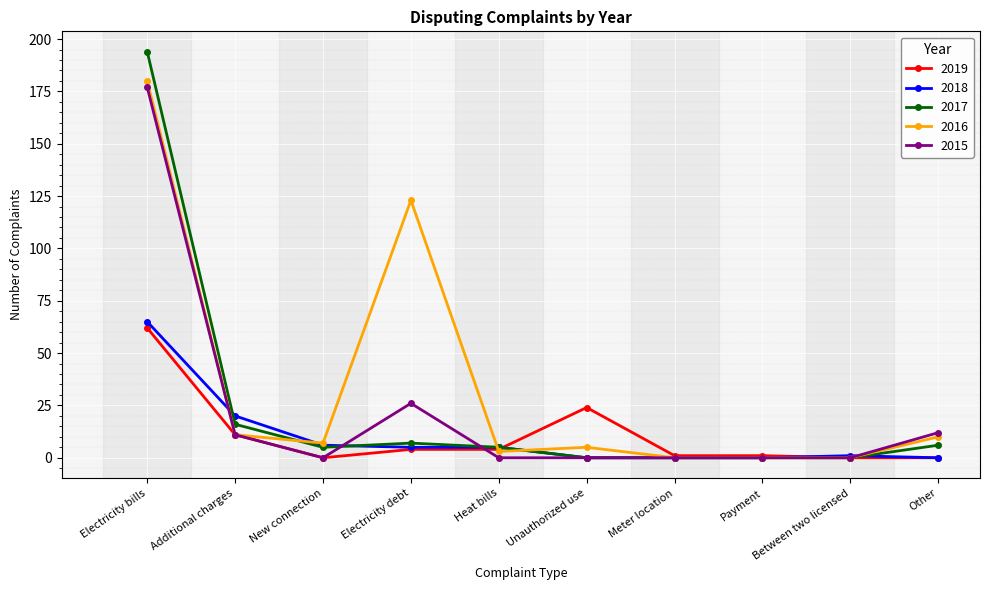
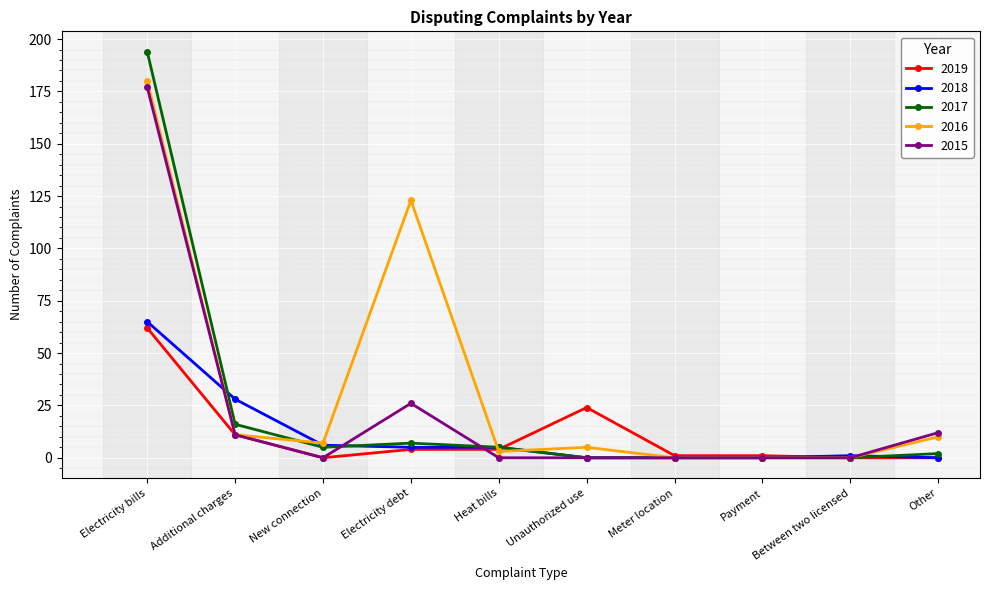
  {
    "2019": {
      "Electricity bills": 62,
      "Unauthorized use": 24
    },
    "2018": {
      "Electricity bills": 65,
-     "Additional charges": 20
+     "Additional charges": 28
    },
    "2017": {
      "Electricity bills": 194,
      "Additional charges": 16,
      "Electricity debt": 7,
-     "Other": 6
+     "Other": 2
    },
    "2016": {
      "Electricity bills": 180,
      "Electricity debt": 123,
      "Unauthorized use": 5,
      "Other": 10
    },
    "2015": {
      "Electricity bills": 177,
      "Electricity debt": 26,
      "Heat bills": 0,
      "Other": 12
    }
  }
